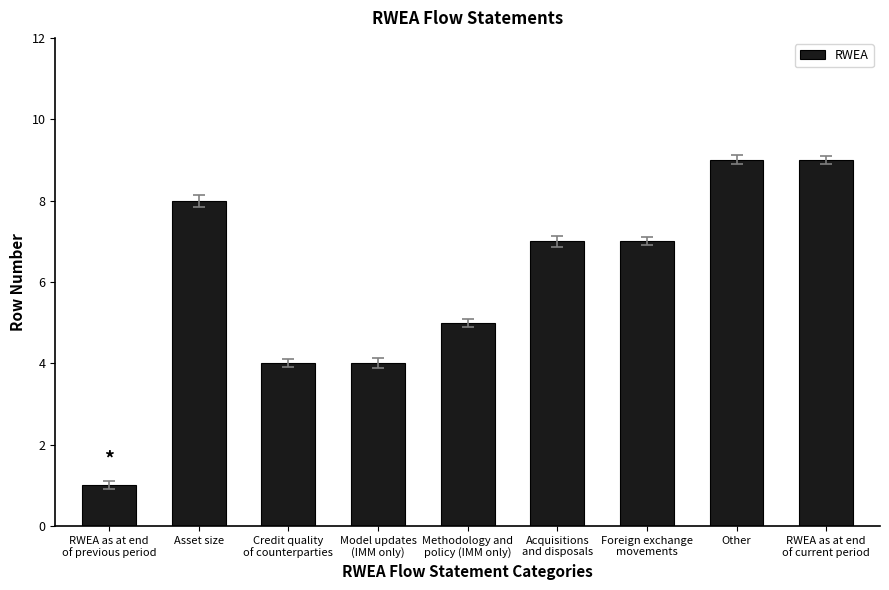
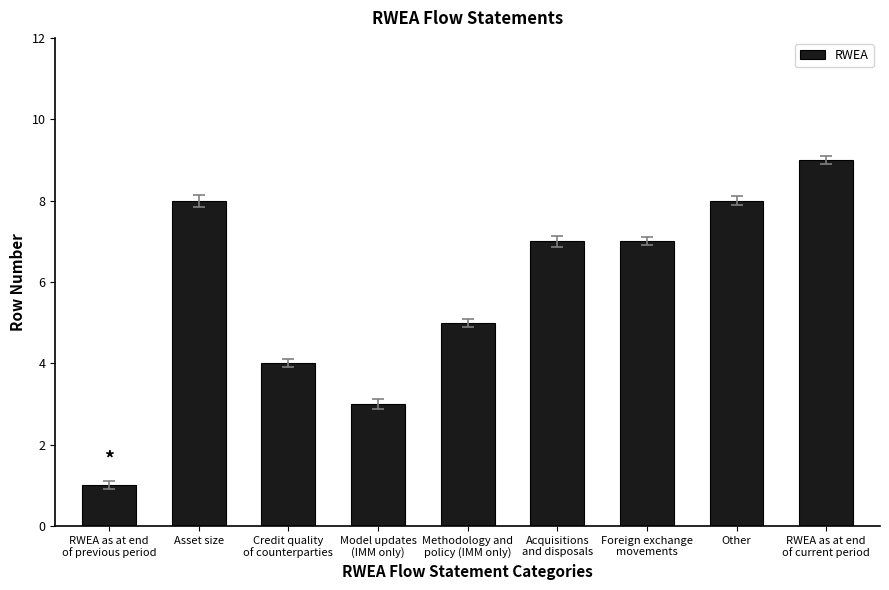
  {
    "RWEA": {
      "RWEA as at end of previous period": 1,
      "Asset size": 8,
      "Credit quality of counterparties": 4,
-     "Model updates (IMM only)": 4,
+     "Model updates (IMM only)": 3,
      "Methodology and policy (IMM only)": 5,
      "Acquisitions and disposals": 7,
      "Foreign exchange movements": 7,
-     "Other": 9,
+     "Other": 8,
      "RWEA as at end of current period": 9
    }
  }
